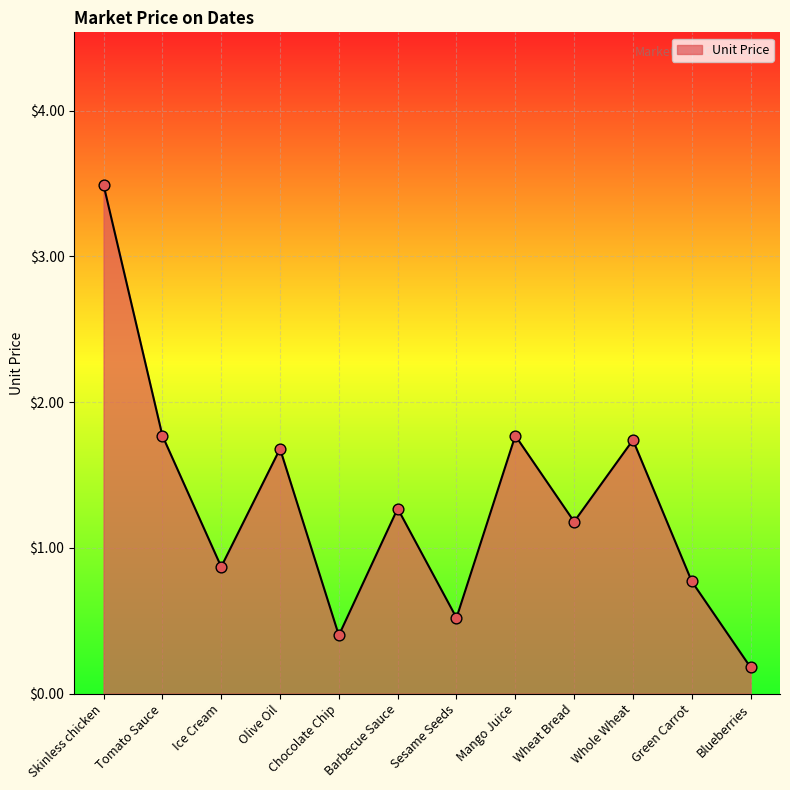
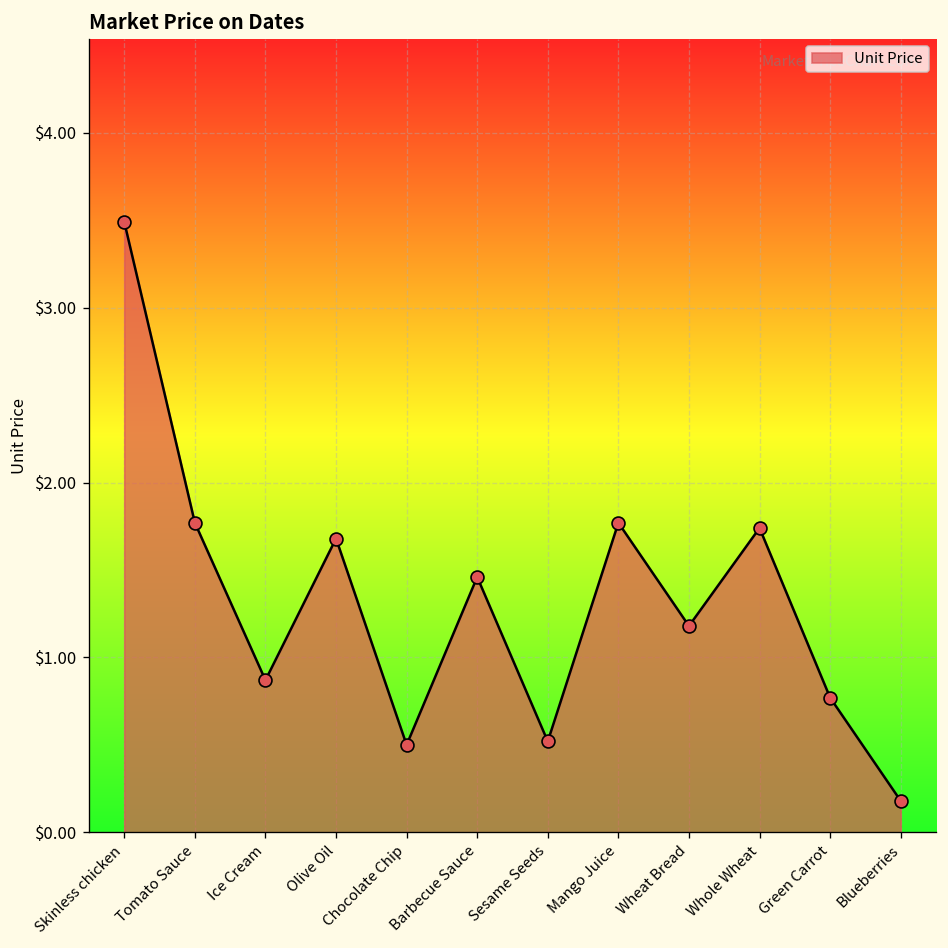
  {
    "Skinless chicken": "$3.49",
    "Tomato Sauce": "$1.77",
    "Ice Cream": "$0.87",
    "Olive Oil": "$1.68",
-   "Chocolate Chip": "$0.4",
-   "Barbecue Sauce": "$1.27",
+   "Chocolate Chip": "$0.5",
+   "Barbecue Sauce": "$1.46",
    "Sesame Seeds": "$0.52",
    "Mango Juice": "$1.77",
    "Wheat Bread": "$1.18",
    "Whole Wheat": "$1.74",
    "Green Carrot": "$0.77",
    "Blueberries": "$0.18"
  }
